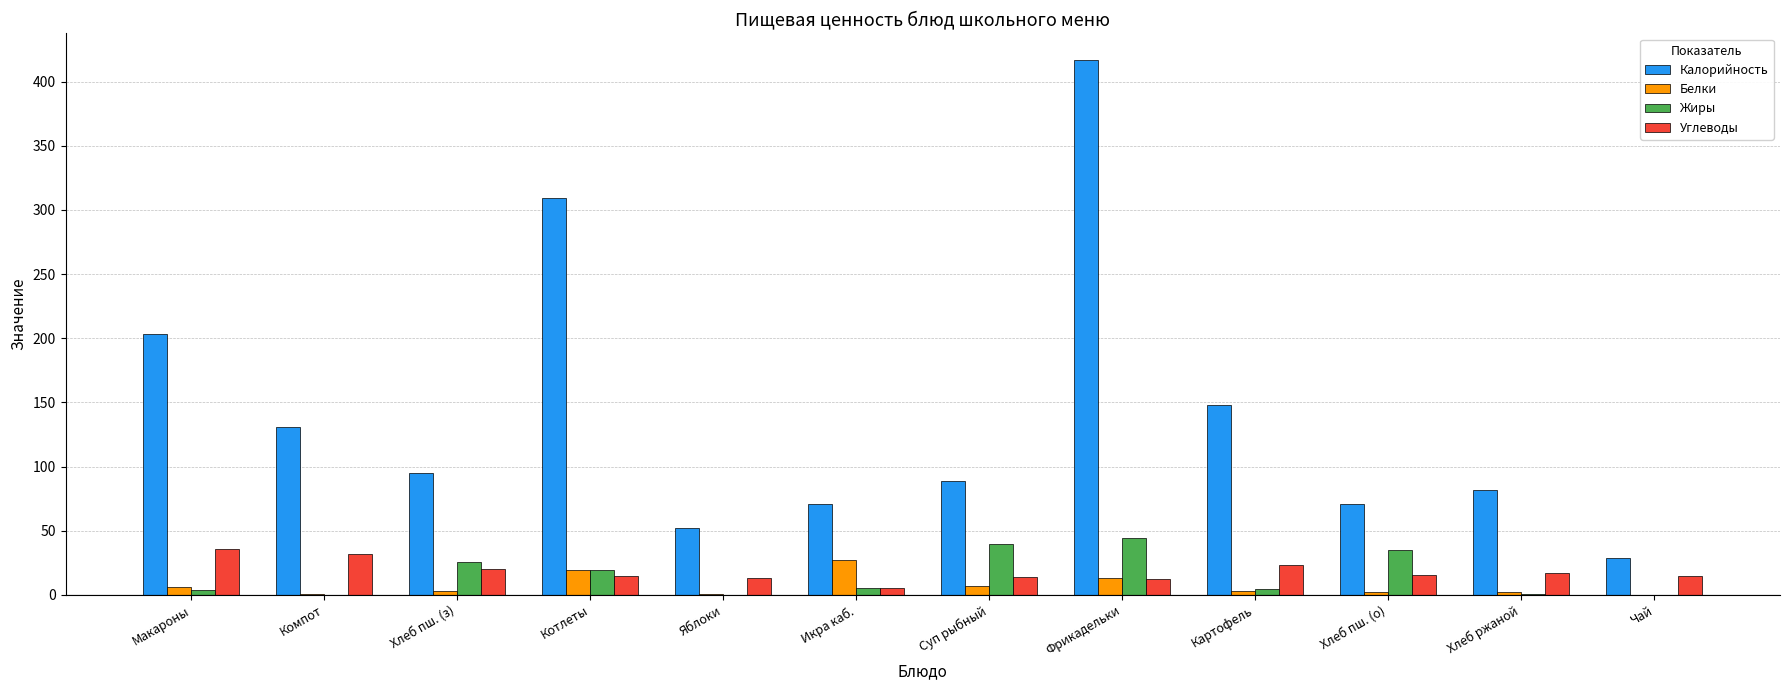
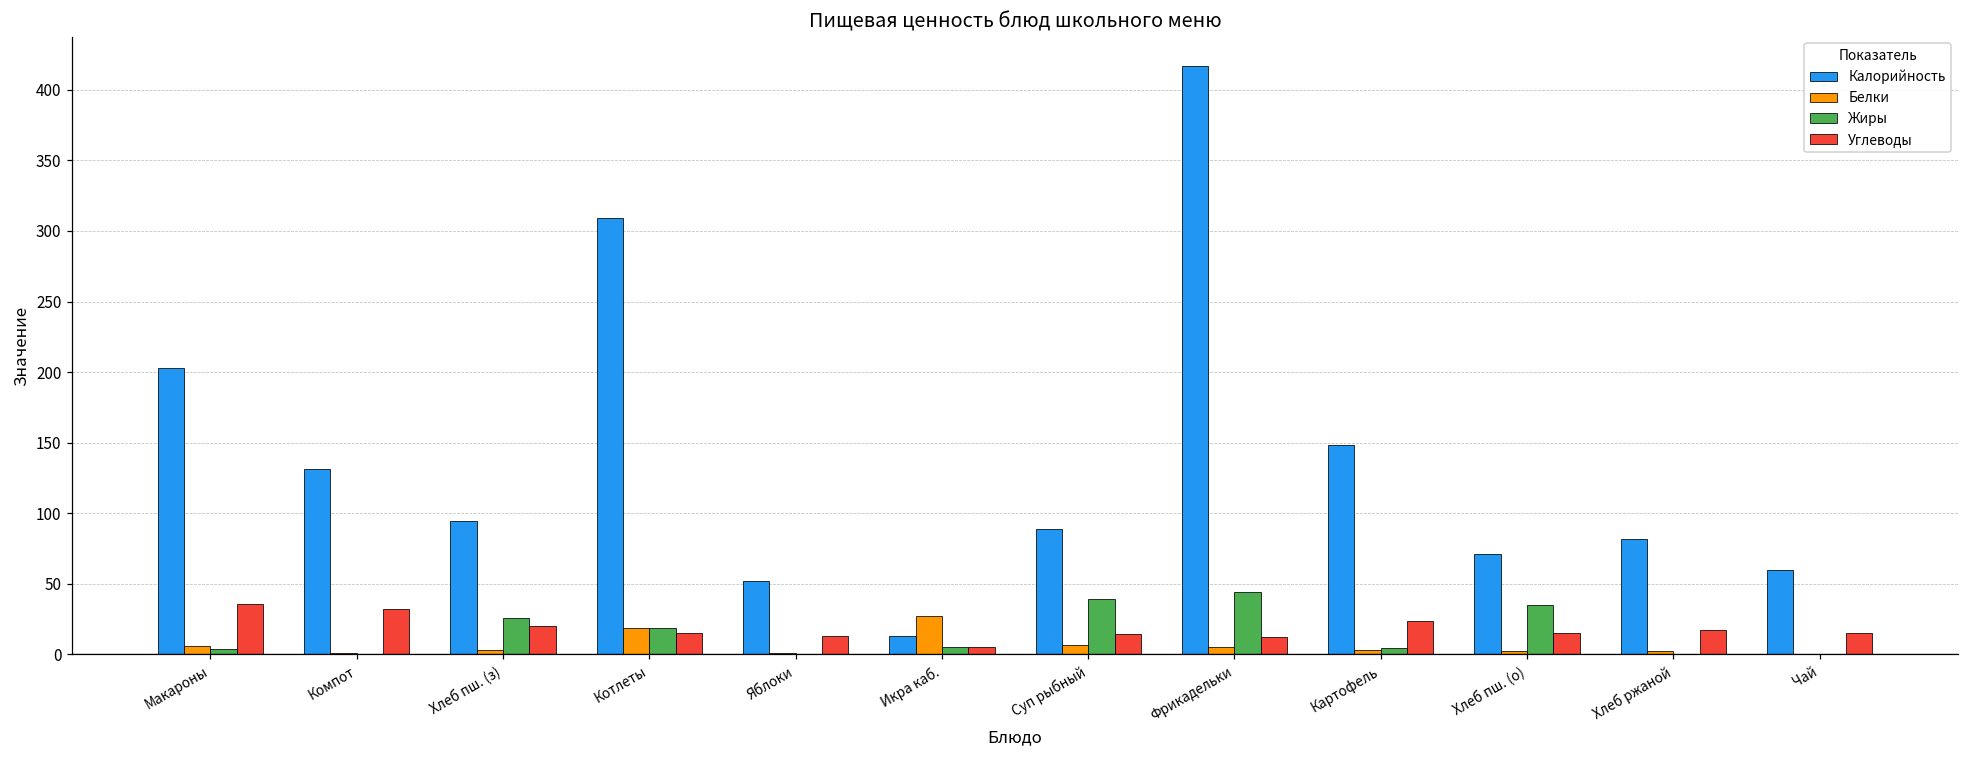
  {
    "Калорийность": {
      "Макароны": 203,
      "Компот": 131,
      "Хлеб пш. (з)": 95,
      "Котлеты": 309,
      "Яблоки": 52,
-     "Икра каб.": 71,
+     "Икра каб.": 13,
      "Суп рыбный": 89,
      "Фрикадельки": 417,
      "Картофель": 148,
      "Хлеб пш. (о)": 71,
      "Хлеб ржаной": 82,
-     "Чай": 28
+     "Чай": 60
    },
    "Белки": {
      "Макароны": 6,
      "Хлеб пш. (з)": 3,
      "Котлеты": 19,
      "Икра каб.": 27,
      "Суп рыбный": 7,
-     "Фрикадельки": 14,
+     "Фрикадельки": 6,
      "Картофель": 3,
      "Хлеб пш. (о)": 2,
      "Хлеб ржаной": 3
    },
    "Жиры": {
      "Макароны": 4,
      "Компот": 0,
      "Хлеб пш. (з)": 25,
      "Котлеты": 19,
      "Яблоки": 0,
      "Икра каб.": 5,
      "Суп рыбный": 40,
      "Фрикадельки": 44,
      "Картофель": 5,
      "Хлеб пш. (о)": 35,
      "Чай": 0
    },
    "Углеводы": {
      "Макароны": 36,
      "Компот": 32,
      "Хлеб пш. (з)": 20,
      "Котлеты": 15,
      "Яблоки": 13,
      "Икра каб.": 5,
      "Суп рыбный": 14,
      "Фрикадельки": 12,
      "Картофель": 24,
      "Хлеб пш. (о)": 15,
      "Хлеб ржаной": 17,
      "Чай": 15
    }
  }
